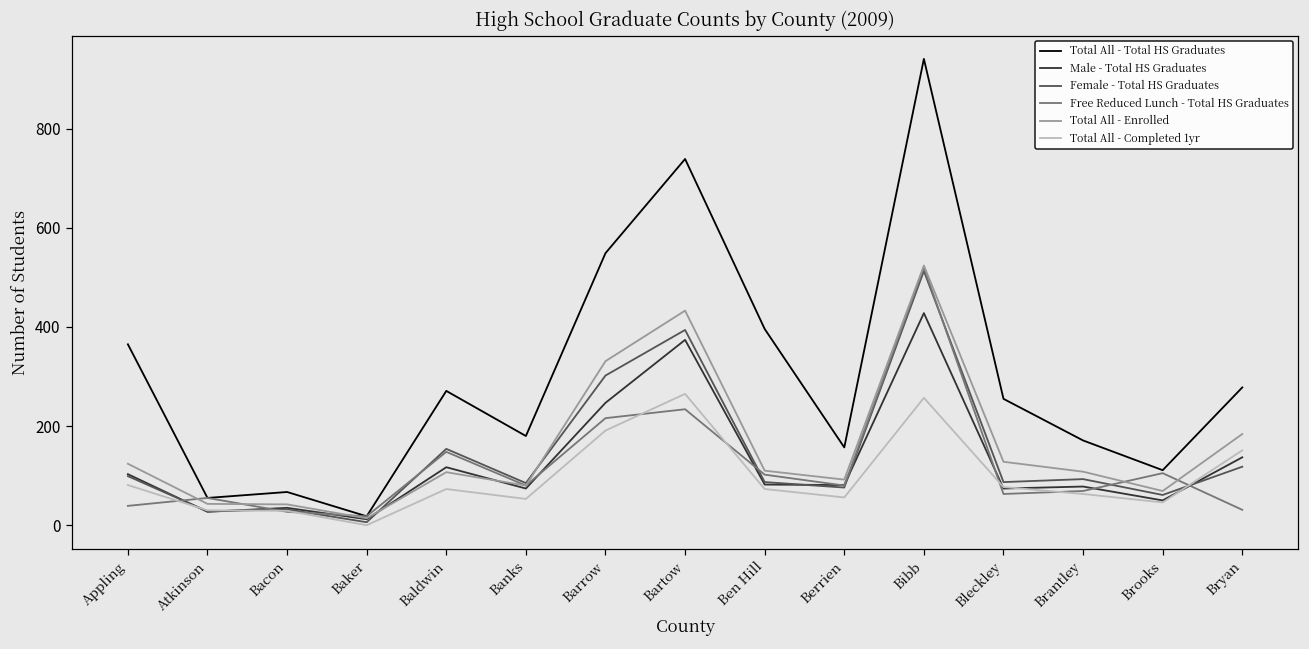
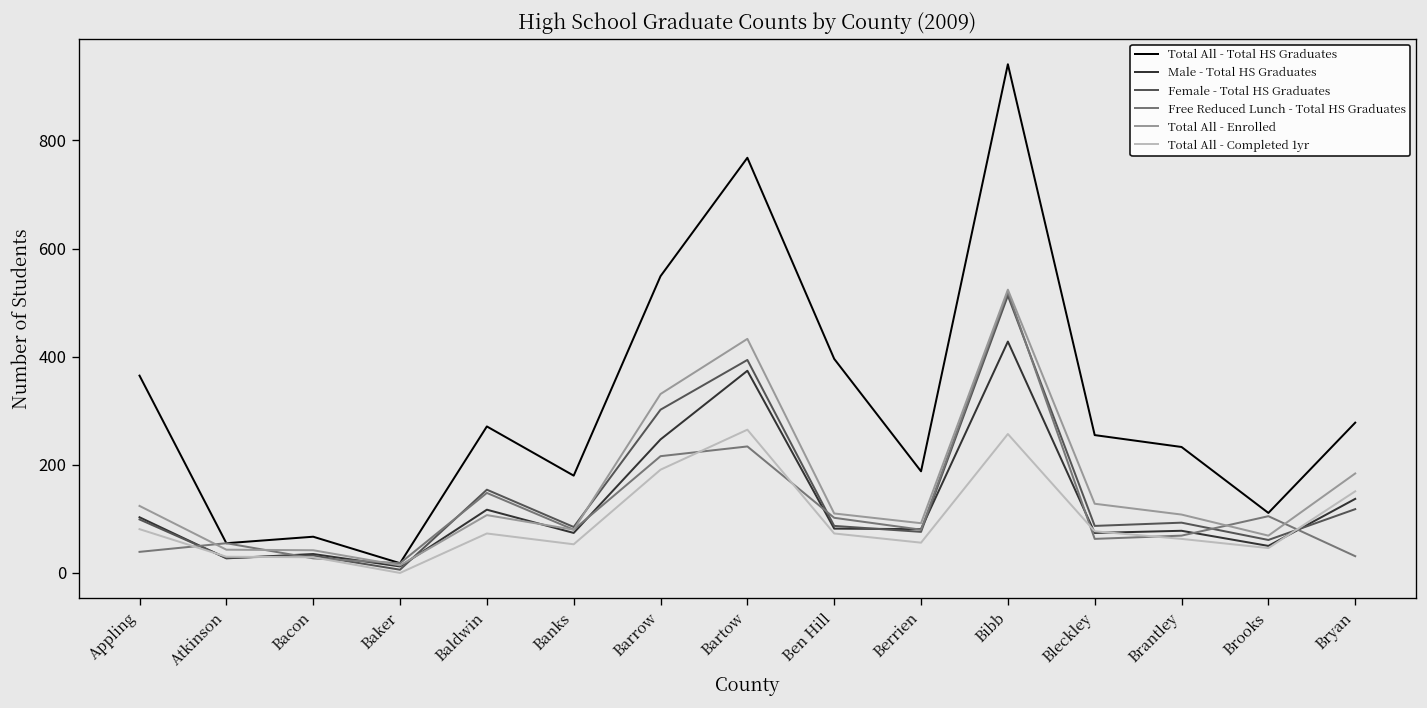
  {
    "Total All - Total HS Graduates": {
      "Appling": 370,
      "Bacon": 70,
      "Baldwin": 270,
      "Banks": 180,
      "Barrow": 550,
-     "Bartow": 740,
+     "Bartow": 770,
      "Ben Hill": 400,
-     "Berrien": 160,
+     "Berrien": 190,
      "Bibb": 940,
      "Bleckley": 260,
-     "Brantley": 170,
+     "Brantley": 230,
      "Brooks": 110,
      "Bryan": 280
    }
  }
